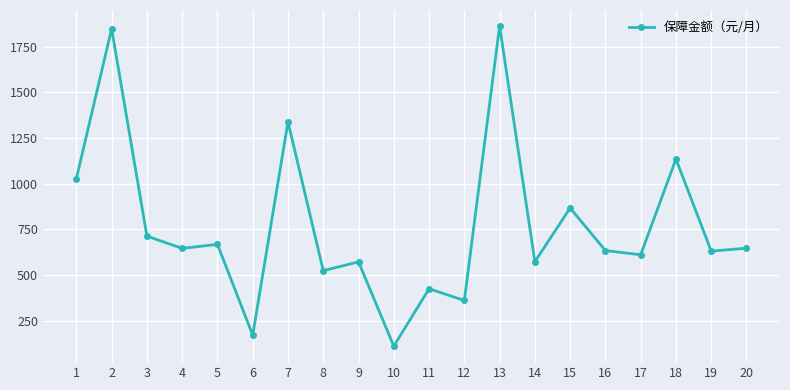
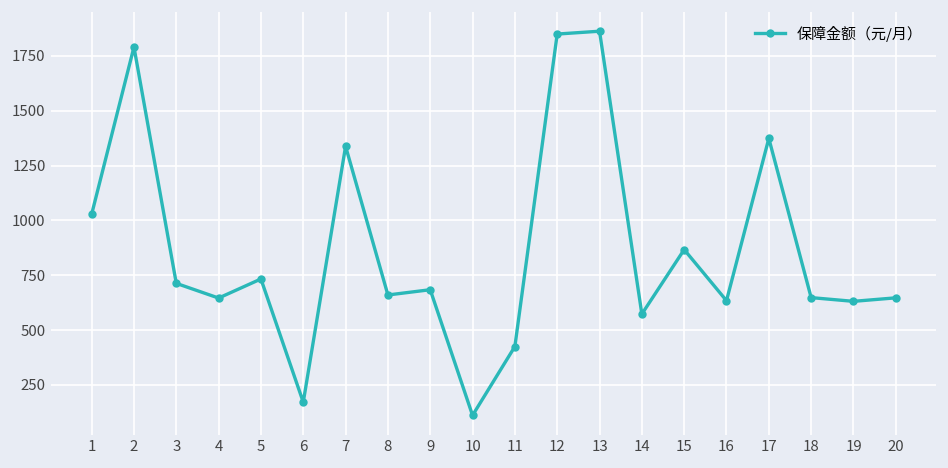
  {
    "1": 1030,
-   "2": 1850,
+   "2": 1790,
    "3": 710,
    "4": 650,
-   "5": 670,
+   "5": 730,
    "6": 170,
    "7": 1340,
-   "8": 520,
-   "9": 570,
+   "8": 660,
+   "9": 680,
    "10": 110,
    "11": 430,
-   "12": 360,
+   "12": 1850,
    "13": 1860,
    "14": 570,
    "15": 870,
    "16": 630,
-   "17": 610,
-   "18": 1140,
+   "17": 1370,
+   "18": 650,
    "19": 630,
    "20": 650
  }
